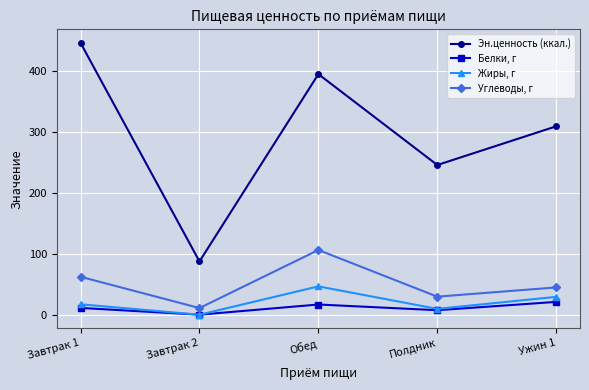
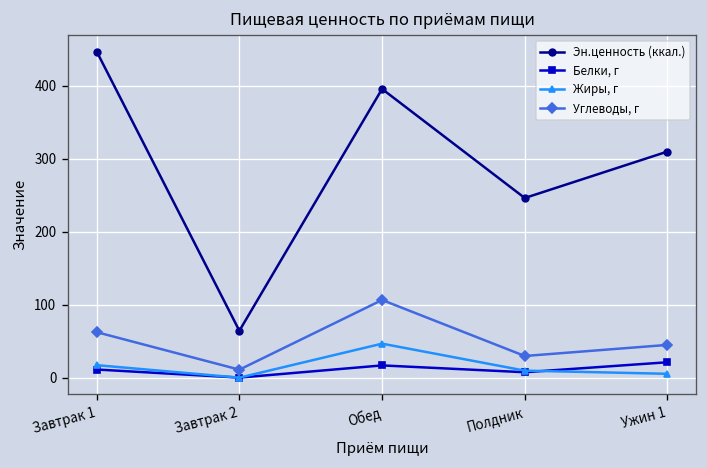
  {
    "Эн.ценность (ккал.)": {
      "Завтрак 1": 450,
-     "Завтрак 2": 90,
+     "Завтрак 2": 60,
      "Обед": 400,
      "Полдник": 250,
      "Ужин 1": 310
    },
    "Белки, г": {
      "Завтрак 1": 10,
      "Обед": 20,
      "Ужин 1": 20
    },
    "Жиры, г": {
      "Завтрак 1": 20,
      "Обед": 50,
-     "Ужин 1": 30
+     "Ужин 1": 10
    },
    "Углеводы, г": {
      "Завтрак 1": 60,
      "Завтрак 2": 10,
      "Обед": 110,
      "Полдник": 30,
      "Ужин 1": 40
    }
  }
